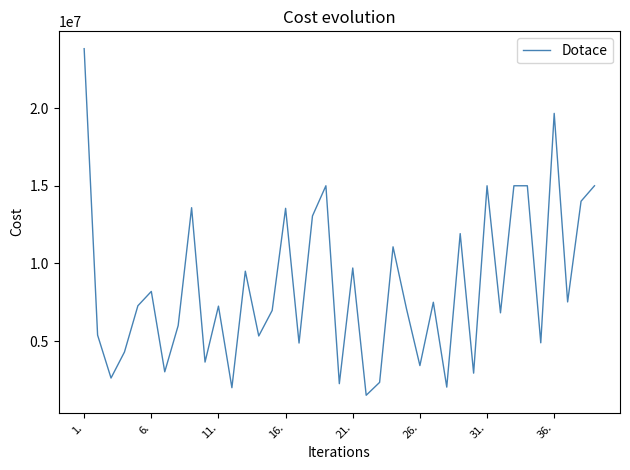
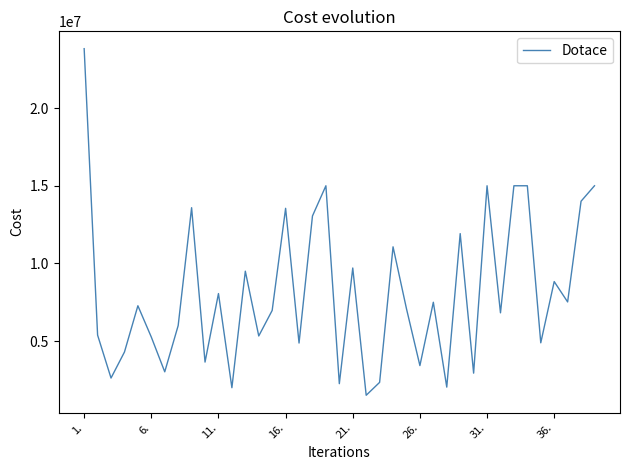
  {
    "1.": 23800000,
-   "6.": 8200000,
-   "11.": 7300000,
+   "6.": 5300000,
+   "11.": 8100000,
    "16.": 13500000,
    "21.": 9700000,
    "26.": 3400000,
    "31.": 15000000,
-   "36.": 19700000
+   "36.": 8800000
  }
